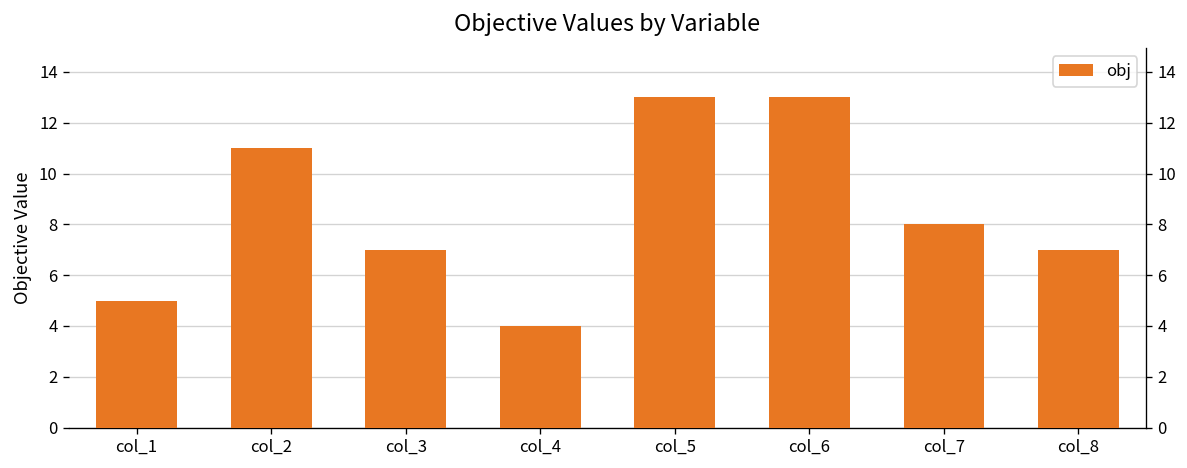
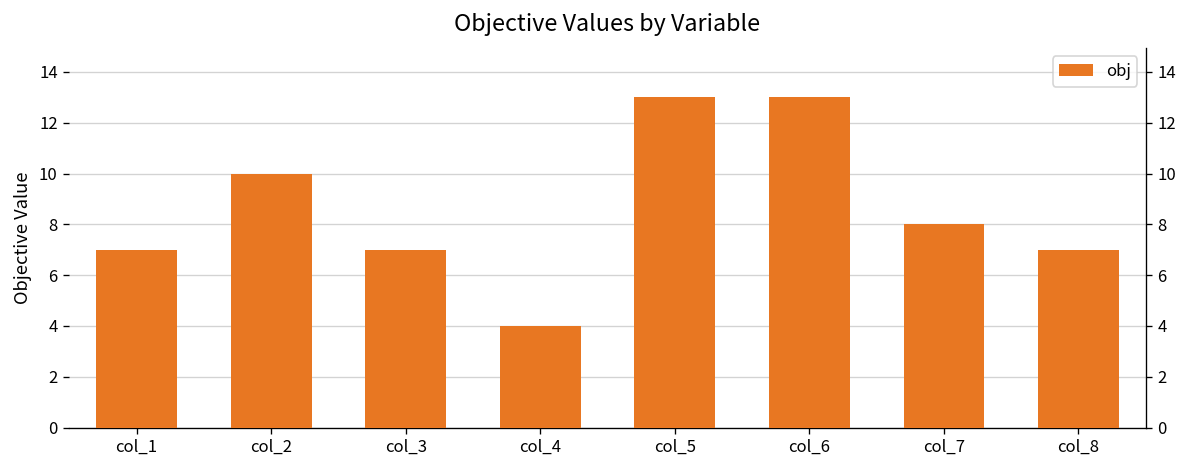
  {
-   "col_1": 5,
-   "col_2": 11,
+   "col_1": 7,
+   "col_2": 10,
    "col_3": 7,
    "col_4": 4,
    "col_5": 13,
    "col_6": 13,
    "col_7": 8,
    "col_8": 7
  }
